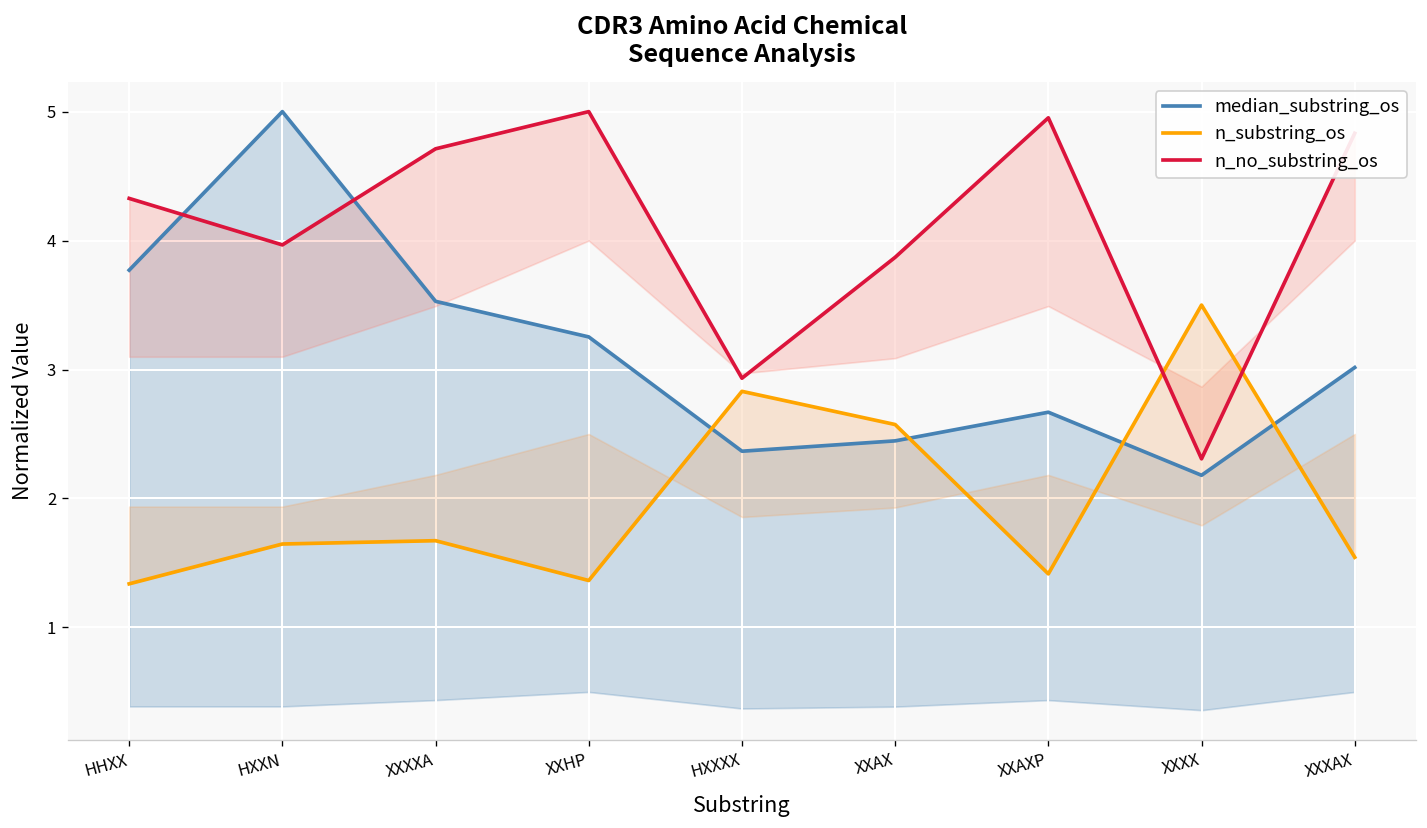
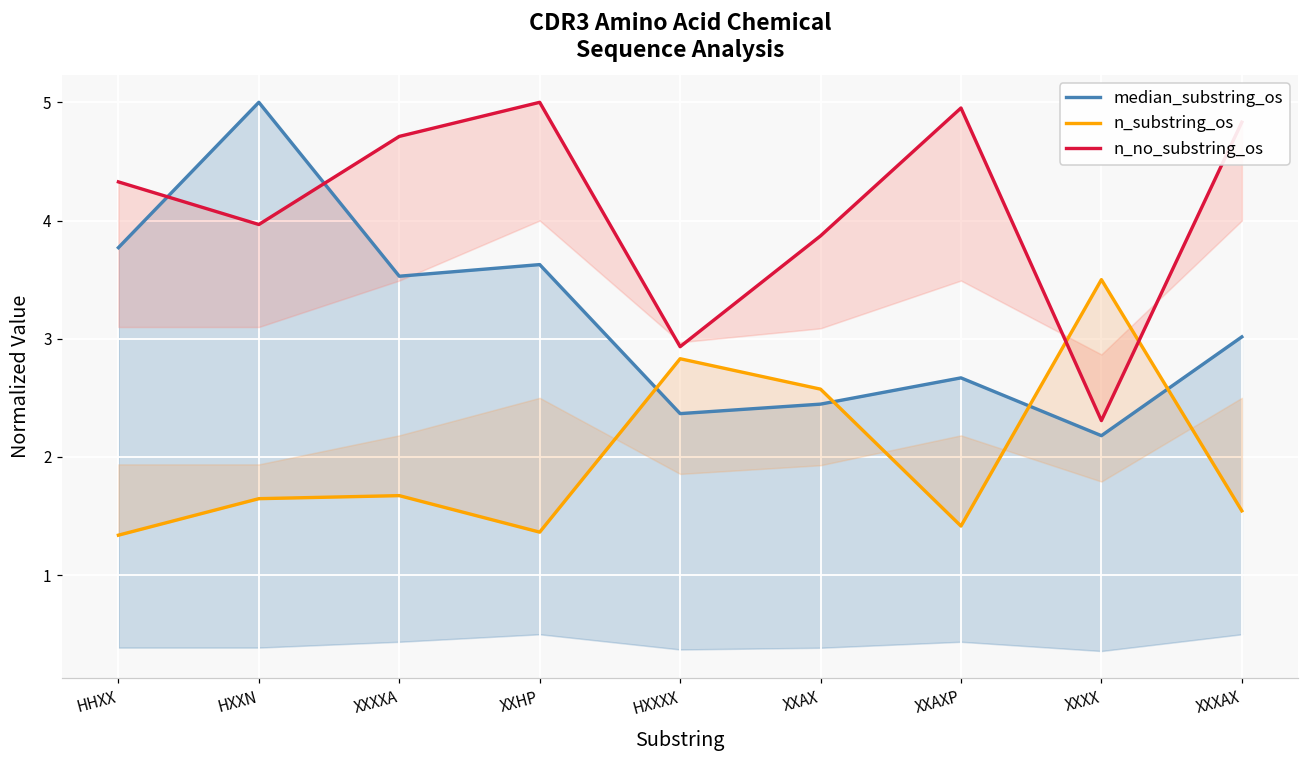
  {
    "median_substring_os": {
      "HHXX": 3.77,
      "HXXN": 5.00,
      "XXXXA": 3.53,
-     "XXHP": 3.25,
+     "XXHP": 3.63,
      "HXXXX": 2.37,
      "XXAX": 2.45,
      "XXAXP": 2.67,
      "XXXX": 2.18,
      "XXXAX": 3.02
    },
    "n_substring_os": {
      "HHXX": 1.34,
      "HXXN": 1.65,
      "XXXXA": 1.67,
      "XXHP": 1.36,
      "XXAXP": 1.42,
      "XXXAX": 1.54
    },
    "n_no_substring_os": {
      "HXXXX": 2.93,
      "XXXX": 2.31
    }
  }
